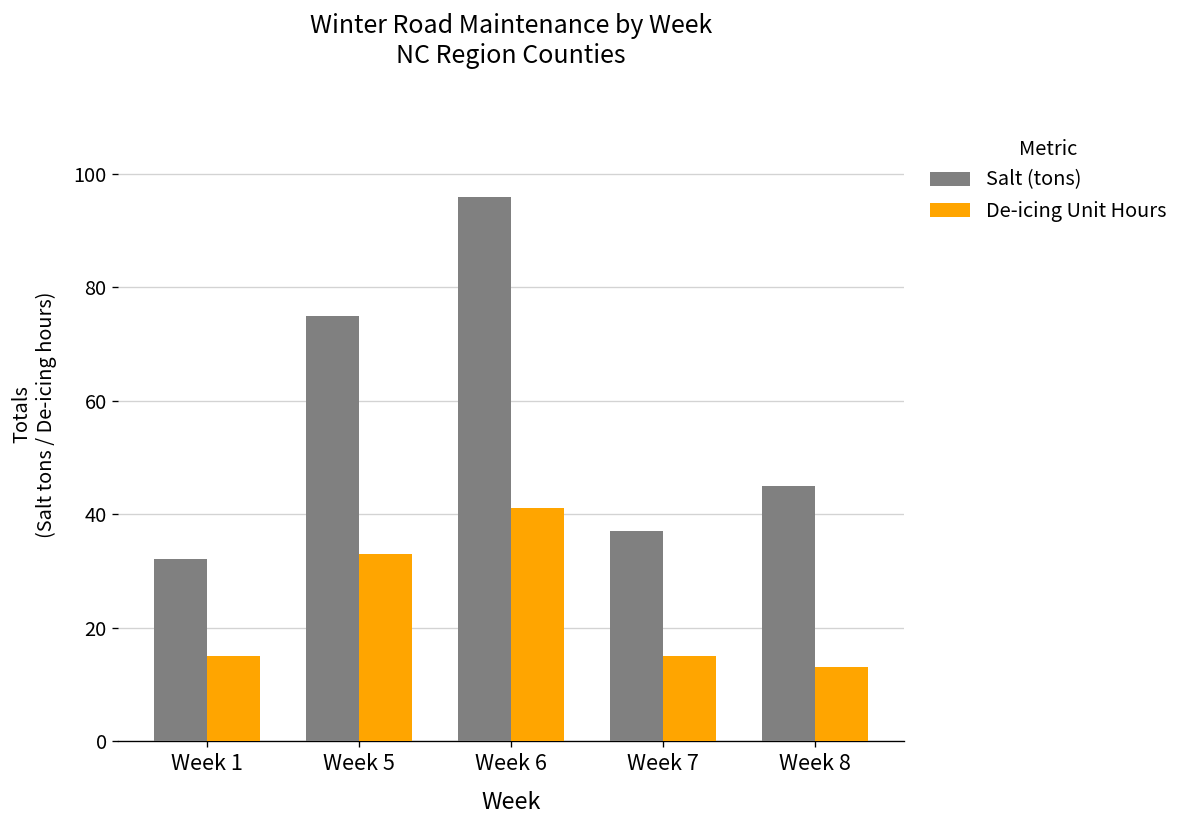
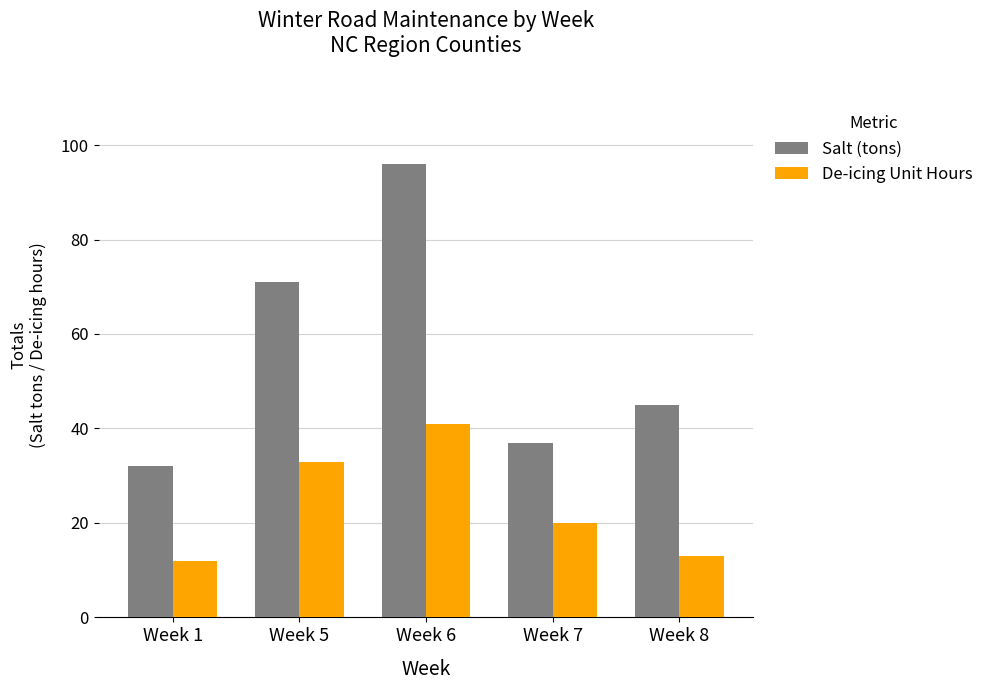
  {
    "Salt (tons)": {
      "Week 1": 32,
-     "Week 5": 75,
+     "Week 5": 71,
      "Week 6": 96,
      "Week 7": 37,
      "Week 8": 45
    },
    "De-icing Unit Hours": {
-     "Week 1": 15,
+     "Week 1": 12,
      "Week 5": 33,
      "Week 6": 41,
-     "Week 7": 15,
+     "Week 7": 20,
      "Week 8": 13
    }
  }
